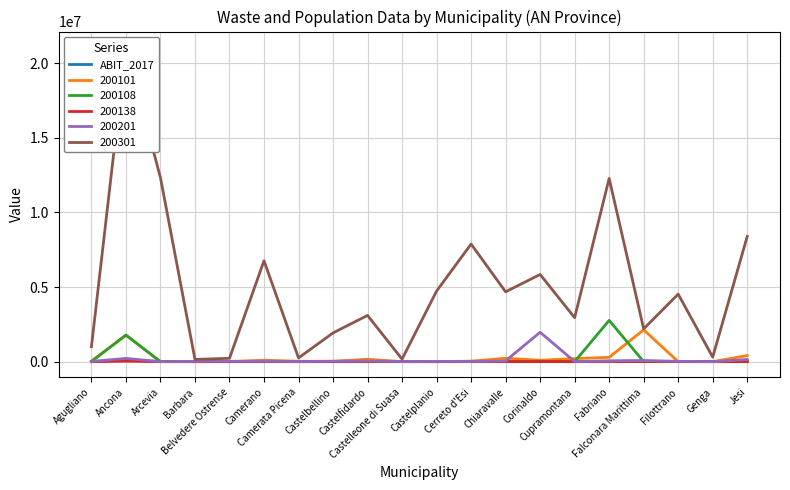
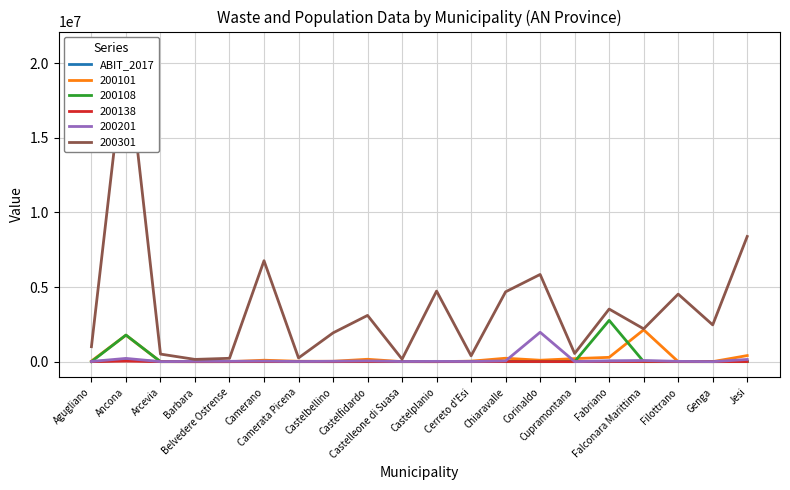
  {
    "200101": {
      "Chiaravalle": 200000,
      "Cupramontana": 200000,
      "Fabriano": 300000,
      "Jesi": 400000
    },
    "200108": {
      "Fabriano": 2800000
    },
    "200201": {
      "Corinaldo": 2000000
    },
    "200301": {
      "Agugliano": 1000000,
-     "Arcevia": 12300000,
+     "Arcevia": 500000,
      "Belvedere Ostrense": 200000,
      "Camerano": 6800000,
      "Camerata Picena": 200000,
      "Castelbellino": 1900000,
      "Castelfidardo": 3100000,
      "Castelplanio": 4700000,
-     "Cerreto d'Esi": 7900000,
+     "Cerreto d'Esi": 400000,
      "Chiaravalle": 4700000,
      "Corinaldo": 5800000,
-     "Cupramontana": 2900000,
-     "Fabriano": 12300000,
+     "Cupramontana": 500000,
+     "Fabriano": 3500000,
      "Filottrano": 4500000,
-     "Genga": 300000,
+     "Genga": 2500000,
      "Jesi": 8400000
    }
  }
